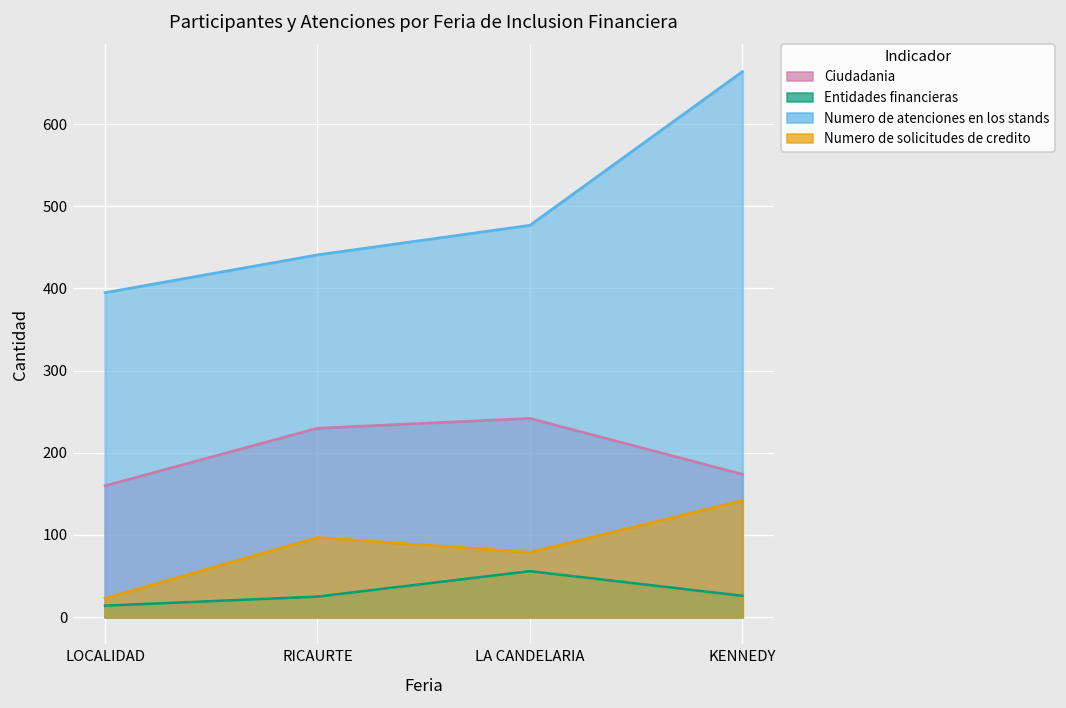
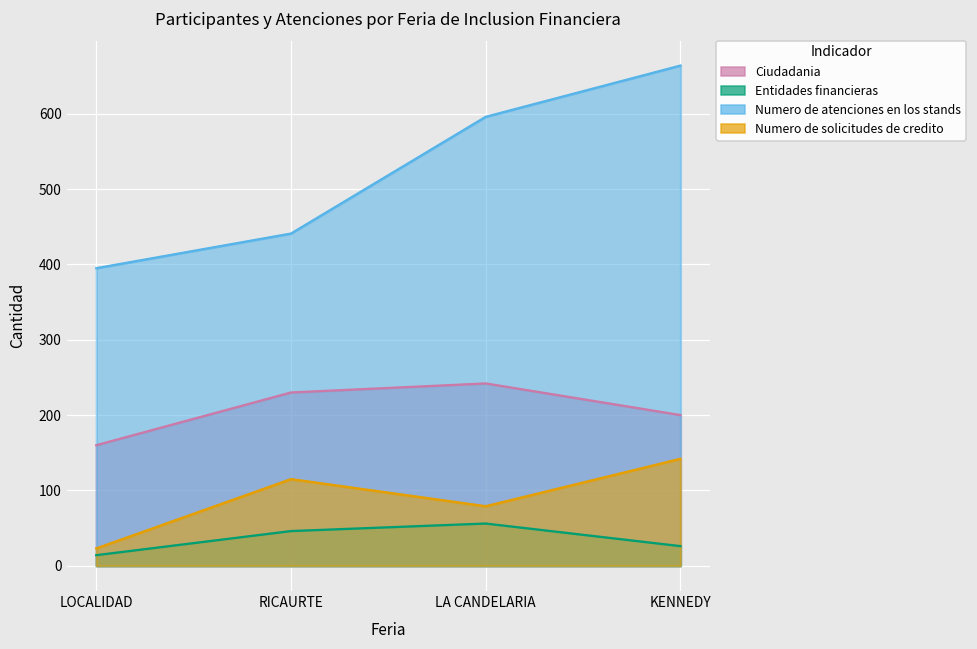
  {
    "Ciudadania": {
      "LOCALIDAD": 160,
      "RICAURTE": 230,
      "LA CANDELARIA": 240,
-     "KENNEDY": 170
+     "KENNEDY": 200
    },
    "Entidades financieras": {
      "LOCALIDAD": 10,
-     "RICAURTE": 30,
+     "RICAURTE": 50,
      "LA CANDELARIA": 60,
      "KENNEDY": 30
    },
    "Numero de atenciones en los stands": {
      "LOCALIDAD": 400,
      "RICAURTE": 440,
-     "LA CANDELARIA": 480,
+     "LA CANDELARIA": 600,
      "KENNEDY": 660
    },
    "Numero de solicitudes de credito": {
      "LOCALIDAD": 20,
-     "RICAURTE": 100,
+     "RICAURTE": 120,
      "LA CANDELARIA": 80,
      "KENNEDY": 140
    }
  }
